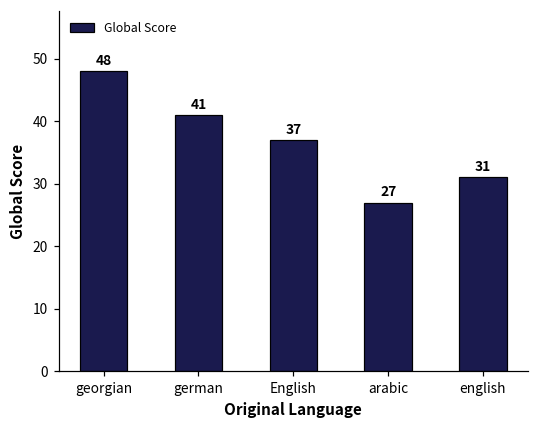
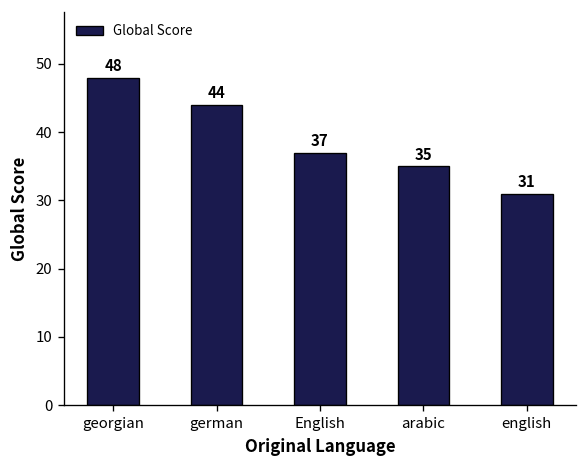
  {
    "georgian": 48,
-   "german": 41,
+   "german": 44,
    "English": 37,
-   "arabic": 27,
+   "arabic": 35,
    "english": 31
  }
